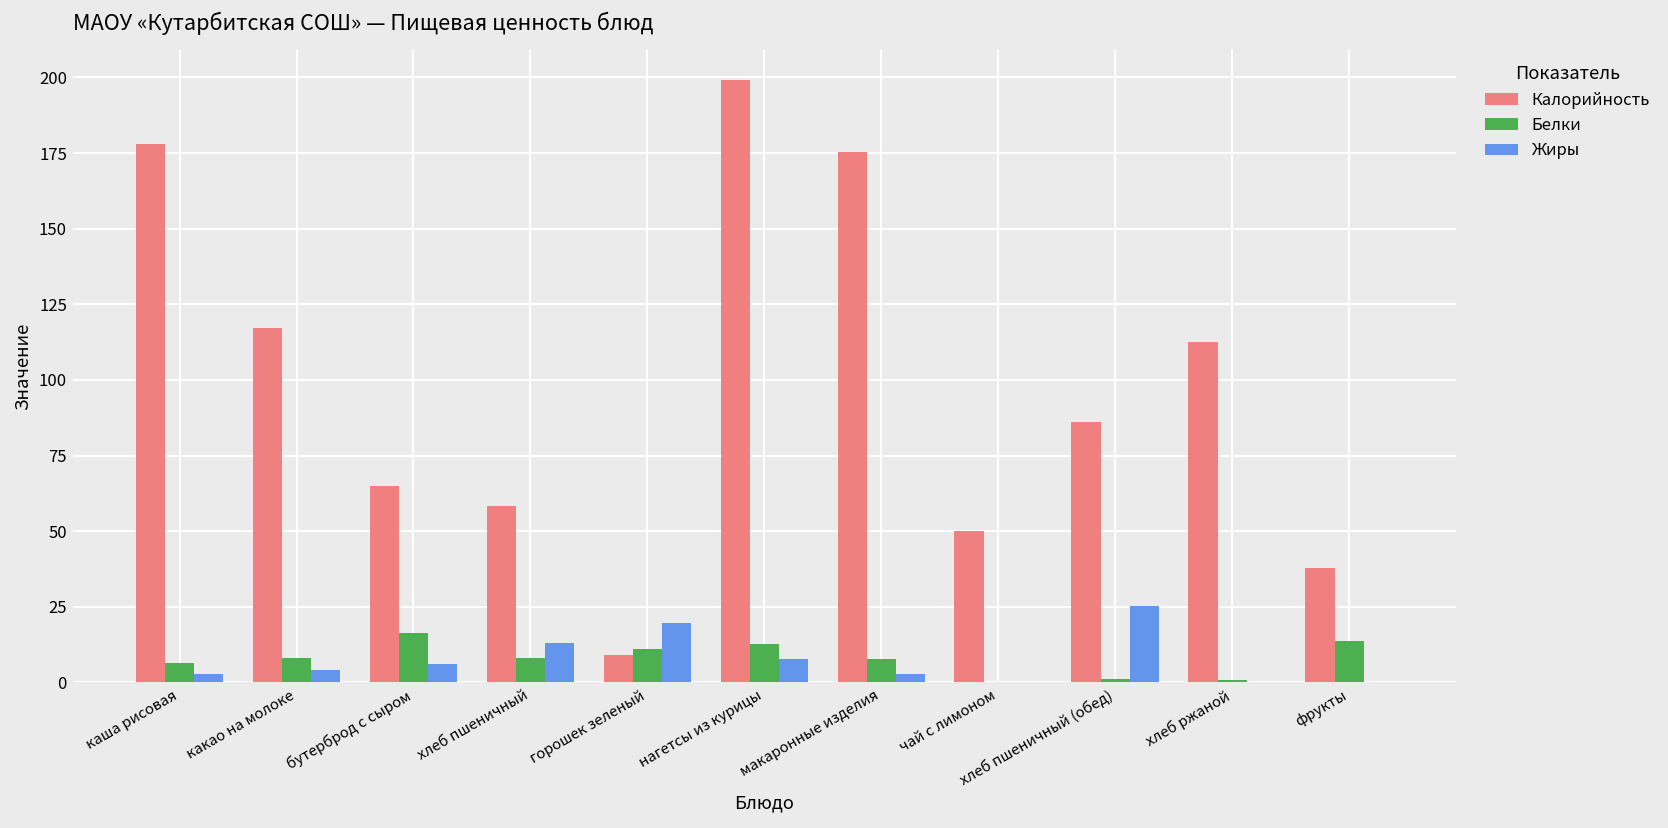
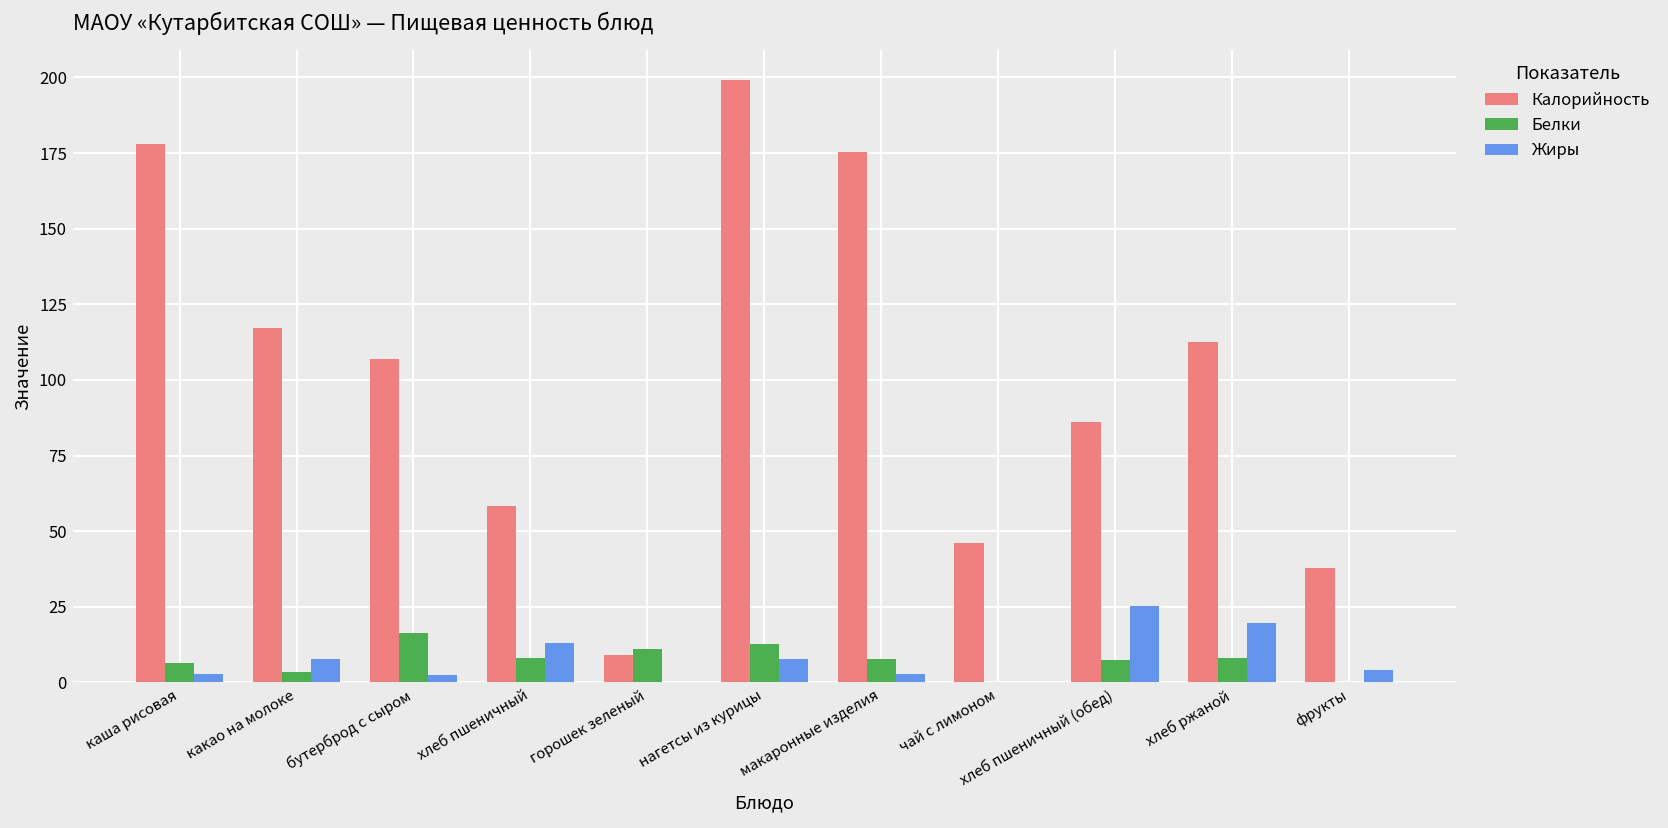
  {
    "Калорийность": {
      "каша рисовая": 178,
      "какао на молоке": 117,
-     "бутерброд с сыром": 65,
+     "бутерброд с сыром": 107,
      "хлеб пшеничный": 58,
      "горошек зеленый": 9,
      "нагетсы из курицы": 199,
      "макаронные изделия": 175,
-     "чай с лимоном": 50,
+     "чай с лимоном": 46,
      "хлеб пшеничный (обед)": 86,
      "хлеб ржаной": 113,
      "фрукты": 38
    },
    "Белки": {
      "каша рисовая": 6,
-     "какао на молоке": 8,
+     "какао на молоке": 3,
      "бутерброд с сыром": 16,
      "хлеб пшеничный": 8,
      "горошек зеленый": 11,
      "нагетсы из курицы": 13,
      "макаронные изделия": 8,
-     "хлеб пшеничный (обед)": 1,
-     "хлеб ржаной": 1,
-     "фрукты": 14
+     "хлеб пшеничный (обед)": 8,
+     "хлеб ржаной": 8,
+     "фрукты": 0
    },
    "Жиры": {
      "каша рисовая": 3,
-     "какао на молоке": 4,
-     "бутерброд с сыром": 6,
+     "какао на молоке": 8,
+     "бутерброд с сыром": 2,
      "хлеб пшеничный": 13,
-     "горошек зеленый": 20,
+     "горошек зеленый": 0,
      "нагетсы из курицы": 8,
      "макаронные изделия": 3,
      "чай с лимоном": 0,
      "хлеб пшеничный (обед)": 25,
-     "хлеб ржаной": 0,
-     "фрукты": 0
+     "хлеб ржаной": 20,
+     "фрукты": 4
    }
  }
